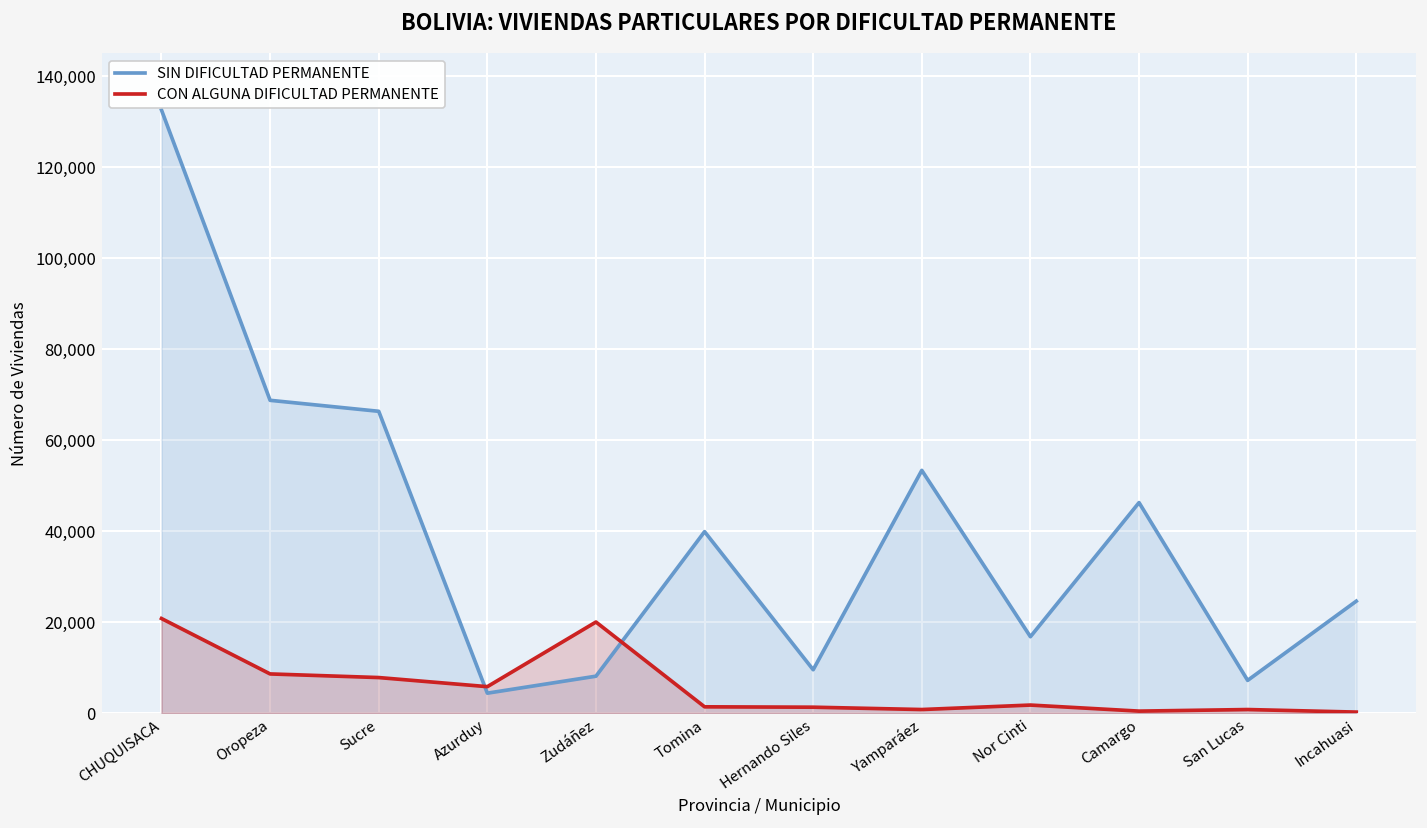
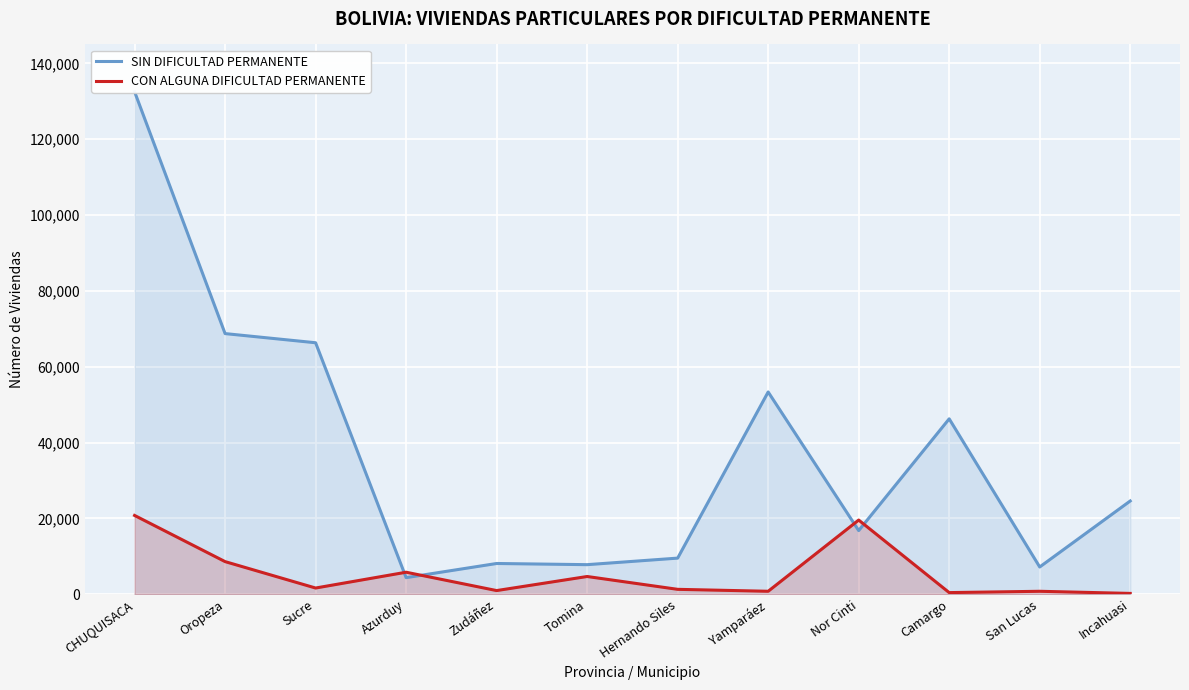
  {
    "SIN DIFICULTAD PERMANENTE": {
      "Oropeza": "69,000",
      "Sucre": "66,000",
      "Azurduy": "4,000",
      "Zudáñez": "8,000",
-     "Tomina": "40,000",
+     "Tomina": "8,000",
      "Hernando Siles": "10,000",
      "Yamparáez": "53,000",
      "Nor Cinti": "17,000",
      "Camargo": "46,000",
      "San Lucas": "7,000",
      "Incahuasi": "25,000"
    },
    "CON ALGUNA DIFICULTAD PERMANENTE": {
      "CHUQUISACA": "21,000",
      "Oropeza": "9,000",
-     "Sucre": "8,000",
+     "Sucre": "2,000",
      "Azurduy": "6,000",
-     "Zudáñez": "20,000",
-     "Tomina": "1,000",
+     "Zudáñez": "1,000",
+     "Tomina": "5,000",
      "Hernando Siles": "1,000",
      "Yamparáez": "1,000",
-     "Nor Cinti": "2,000",
+     "Nor Cinti": "20,000",
      "Camargo": "0",
      "San Lucas": "1,000",
      "Incahuasi": "0"
    }
  }
